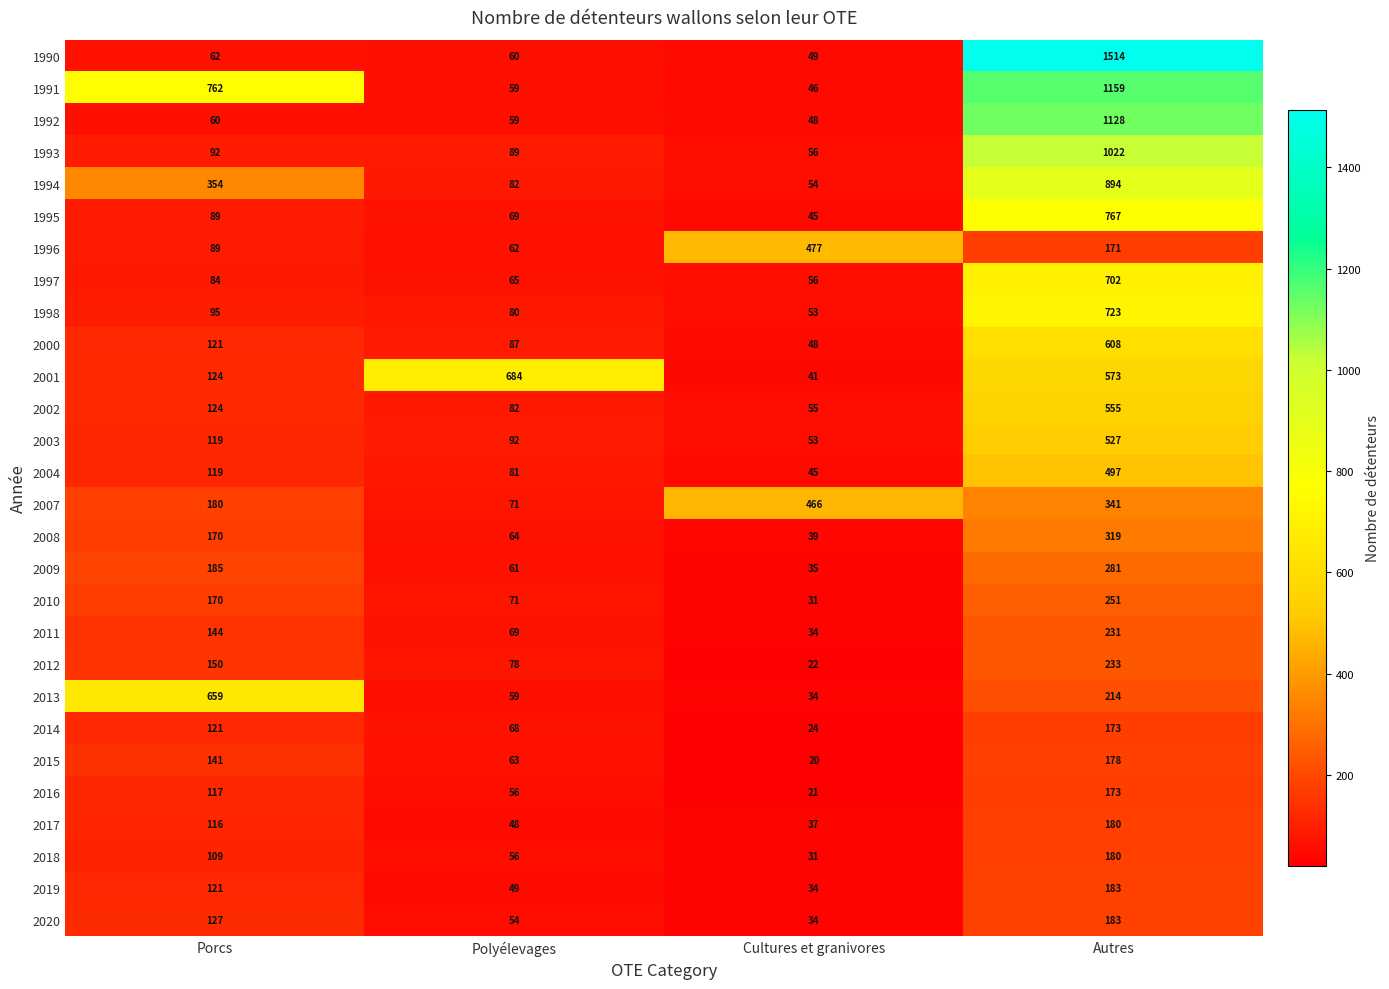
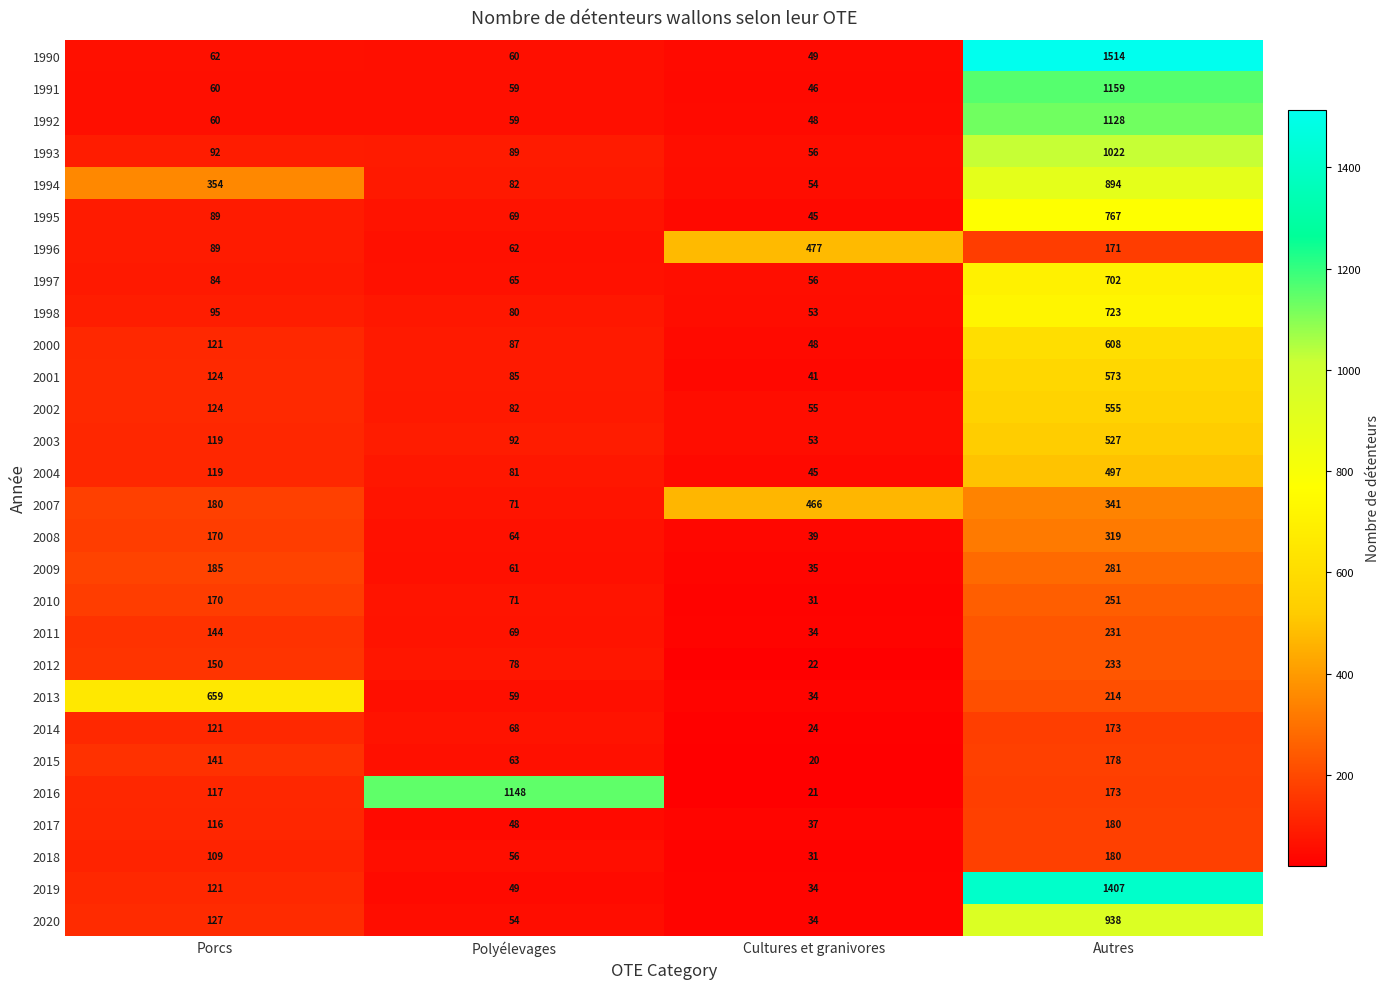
  {
    "1990": {
      "Porcs": 62,
      "Polyélevages": 60,
      "Cultures et granivores": 49,
      "Autres": 1514
    },
    "1991": {
-     "Porcs": 762,
+     "Porcs": 60,
      "Polyélevages": 59,
      "Cultures et granivores": 46,
      "Autres": 1159
    },
    "1992": {
      "Porcs": 60,
      "Polyélevages": 59,
      "Cultures et granivores": 48,
      "Autres": 1128
    },
    "1993": {
      "Porcs": 92,
      "Polyélevages": 89,
      "Cultures et granivores": 56,
      "Autres": 1022
    },
    "1994": {
      "Porcs": 354,
      "Polyélevages": 82,
      "Cultures et granivores": 54,
      "Autres": 894
    },
    "1995": {
      "Porcs": 89,
      "Polyélevages": 69,
      "Cultures et granivores": 45,
      "Autres": 767
    },
    "1996": {
      "Porcs": 89,
      "Polyélevages": 62,
      "Cultures et granivores": 477,
      "Autres": 171
    },
    "1997": {
      "Porcs": 84,
      "Polyélevages": 65,
      "Cultures et granivores": 56,
      "Autres": 702
    },
    "1998": {
      "Porcs": 95,
      "Polyélevages": 80,
      "Cultures et granivores": 53,
      "Autres": 723
    },
    "2000": {
      "Porcs": 121,
      "Polyélevages": 87,
      "Cultures et granivores": 48,
      "Autres": 608
    },
    "2001": {
      "Porcs": 124,
-     "Polyélevages": 684,
+     "Polyélevages": 85,
      "Cultures et granivores": 41,
      "Autres": 573
    },
    "2002": {
      "Porcs": 124,
      "Polyélevages": 82,
      "Cultures et granivores": 55,
      "Autres": 555
    },
    "2003": {
      "Porcs": 119,
      "Polyélevages": 92,
      "Cultures et granivores": 53,
      "Autres": 527
    },
    "2004": {
      "Porcs": 119,
      "Polyélevages": 81,
      "Cultures et granivores": 45,
      "Autres": 497
    },
    "2007": {
      "Porcs": 180,
      "Polyélevages": 71,
      "Cultures et granivores": 466,
      "Autres": 341
    },
    "2008": {
      "Porcs": 170,
      "Polyélevages": 64,
      "Cultures et granivores": 39,
      "Autres": 319
    },
    "2009": {
      "Porcs": 185,
      "Polyélevages": 61,
      "Cultures et granivores": 35,
      "Autres": 281
    },
    "2010": {
      "Porcs": 170,
      "Polyélevages": 71,
      "Cultures et granivores": 31,
      "Autres": 251
    },
    "2011": {
      "Porcs": 144,
      "Polyélevages": 69,
      "Cultures et granivores": 34,
      "Autres": 231
    },
    "2012": {
      "Porcs": 150,
      "Polyélevages": 78,
      "Cultures et granivores": 22,
      "Autres": 233
    },
    "2013": {
      "Porcs": 659,
      "Polyélevages": 59,
      "Cultures et granivores": 34,
      "Autres": 214
    },
    "2014": {
      "Porcs": 121,
      "Polyélevages": 68,
      "Cultures et granivores": 24,
      "Autres": 173
    },
    "2015": {
      "Porcs": 141,
      "Polyélevages": 63,
      "Cultures et granivores": 20,
      "Autres": 178
    },
    "2016": {
      "Porcs": 117,
-     "Polyélevages": 56,
+     "Polyélevages": 1148,
      "Cultures et granivores": 21,
      "Autres": 173
    },
    "2017": {
      "Porcs": 116,
      "Polyélevages": 48,
      "Cultures et granivores": 37,
      "Autres": 180
    },
    "2018": {
      "Porcs": 109,
      "Polyélevages": 56,
      "Cultures et granivores": 31,
      "Autres": 180
    },
    "2019": {
      "Porcs": 121,
      "Polyélevages": 49,
      "Cultures et granivores": 34,
-     "Autres": 183
+     "Autres": 1407
    },
    "2020": {
      "Porcs": 127,
      "Polyélevages": 54,
      "Cultures et granivores": 34,
-     "Autres": 183
+     "Autres": 938
    }
  }
